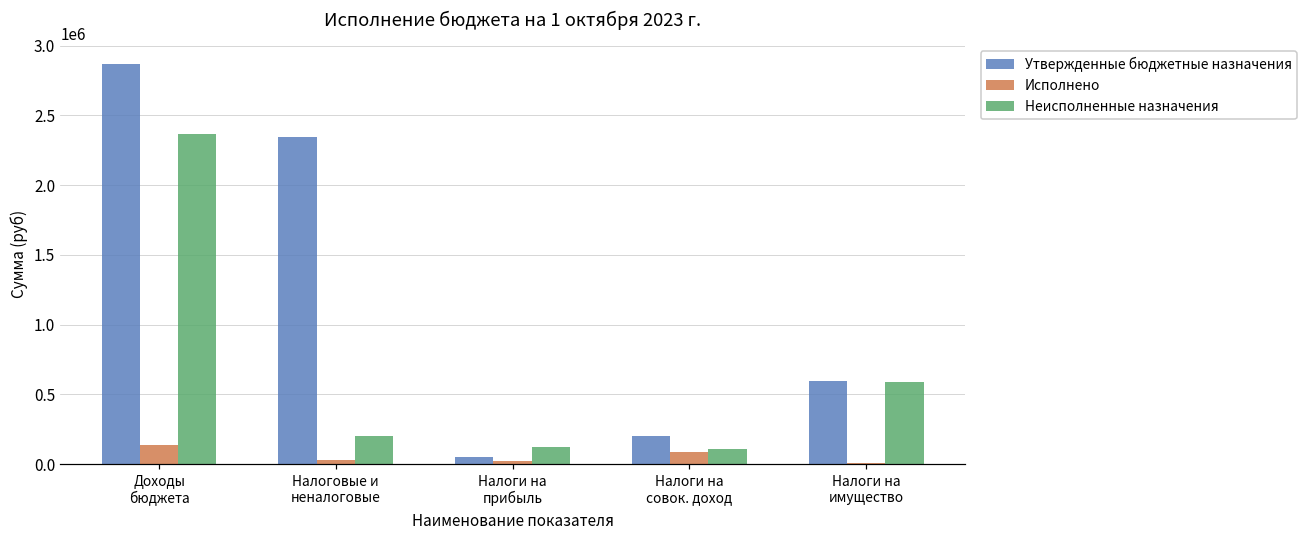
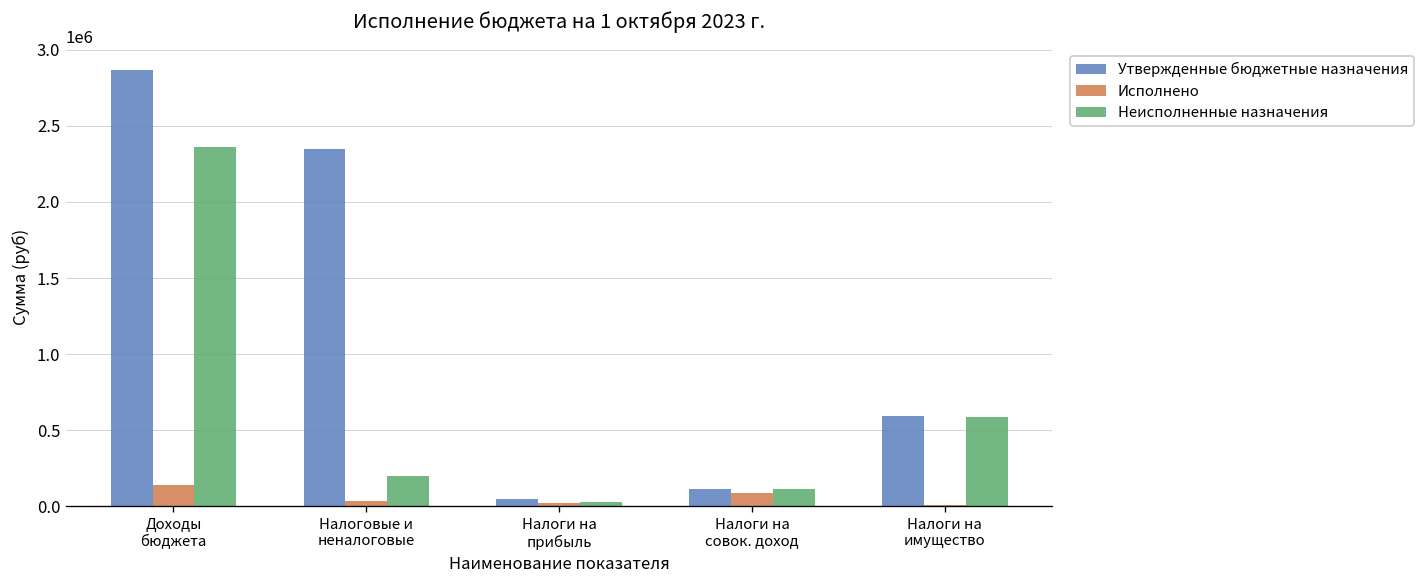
  {
    "Утвержденные бюджетные назначения": {
      "Доходы бюджета": 2870000,
      "Налоговые и неналоговые": 2350000,
      "Налоги на прибыль": 50000,
-     "Налоги на совок. доход": 200000,
+     "Налоги на совок. доход": 110000,
      "Налоги на имущество": 590000
    },
    "Исполнено": {
      "Доходы бюджета": 140000,
      "Налоговые и неналоговые": 30000,
      "Налоги на прибыль": 20000,
      "Налоги на совок. доход": 80000
    },
    "Неисполненные назначения": {
      "Доходы бюджета": 2360000,
      "Налоговые и неналоговые": 200000,
-     "Налоги на прибыль": 120000,
+     "Налоги на прибыль": 30000,
      "Налоги на совок. доход": 110000,
      "Налоги на имущество": 590000
    }
  }
